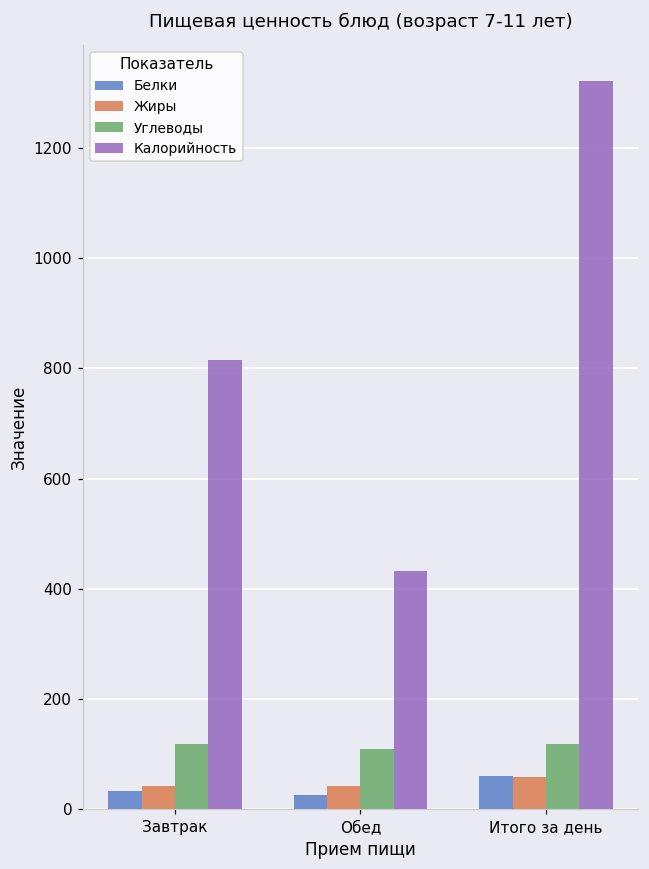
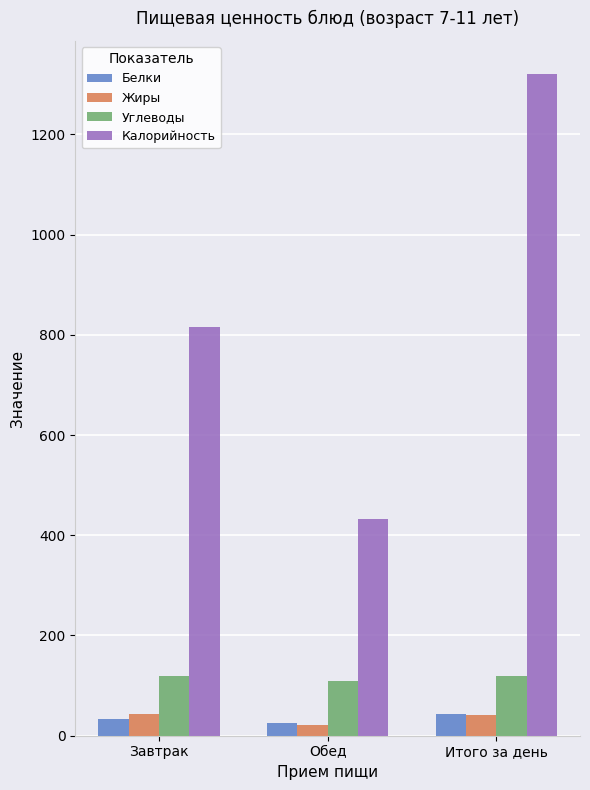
  {
    "Белки": {
      "Завтрак": 30,
      "Обед": 30,
-     "Итого за день": 60
+     "Итого за день": 40
    },
    "Жиры": {
      "Завтрак": 40,
-     "Обед": 40,
-     "Итого за день": 60
+     "Обед": 20,
+     "Итого за день": 40
    },
    "Углеводы": {
      "Завтрак": 120,
      "Обед": 110,
      "Итого за день": 120
    },
    "Калорийность": {
      "Завтрак": 810,
      "Обед": 430,
      "Итого за день": 1320
    }
  }
